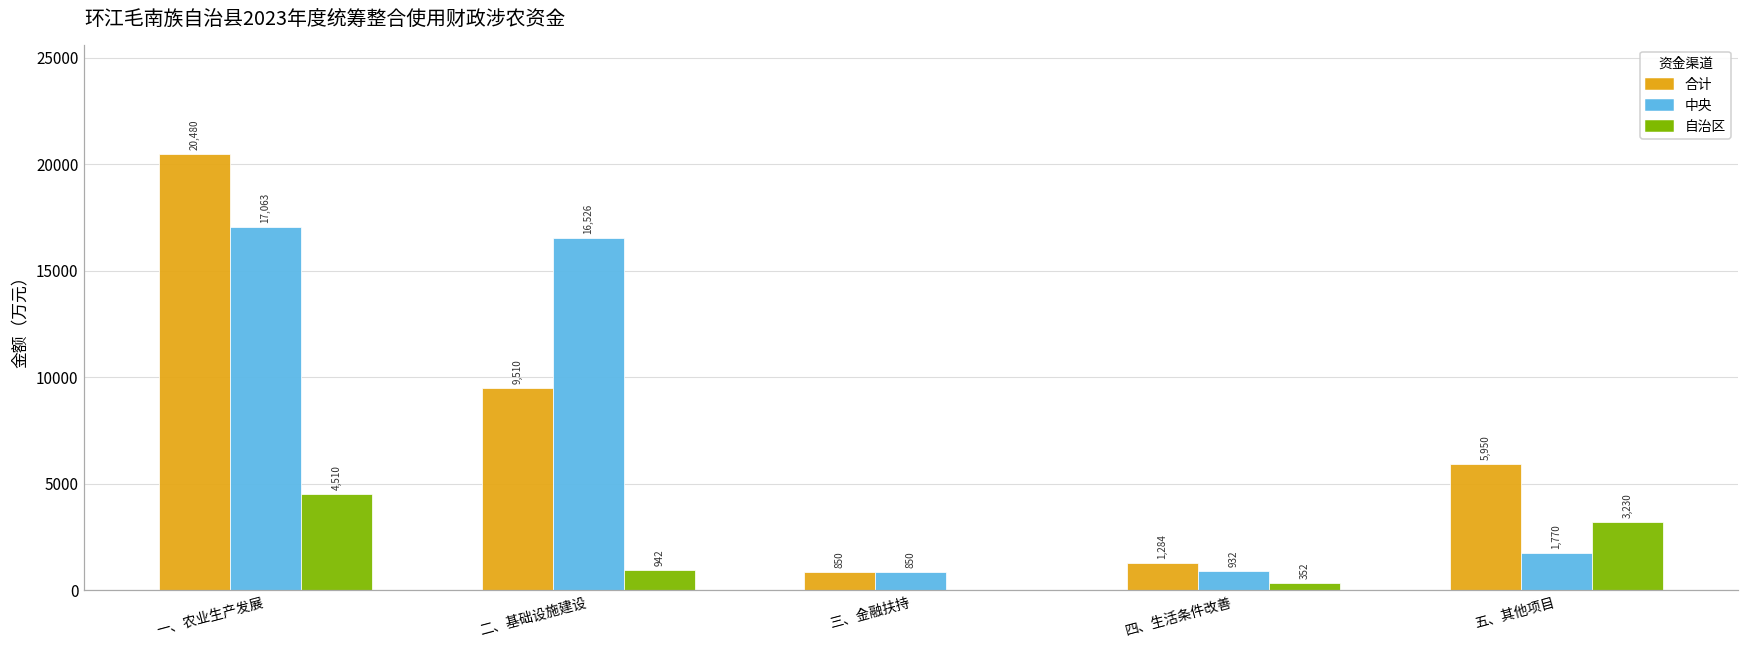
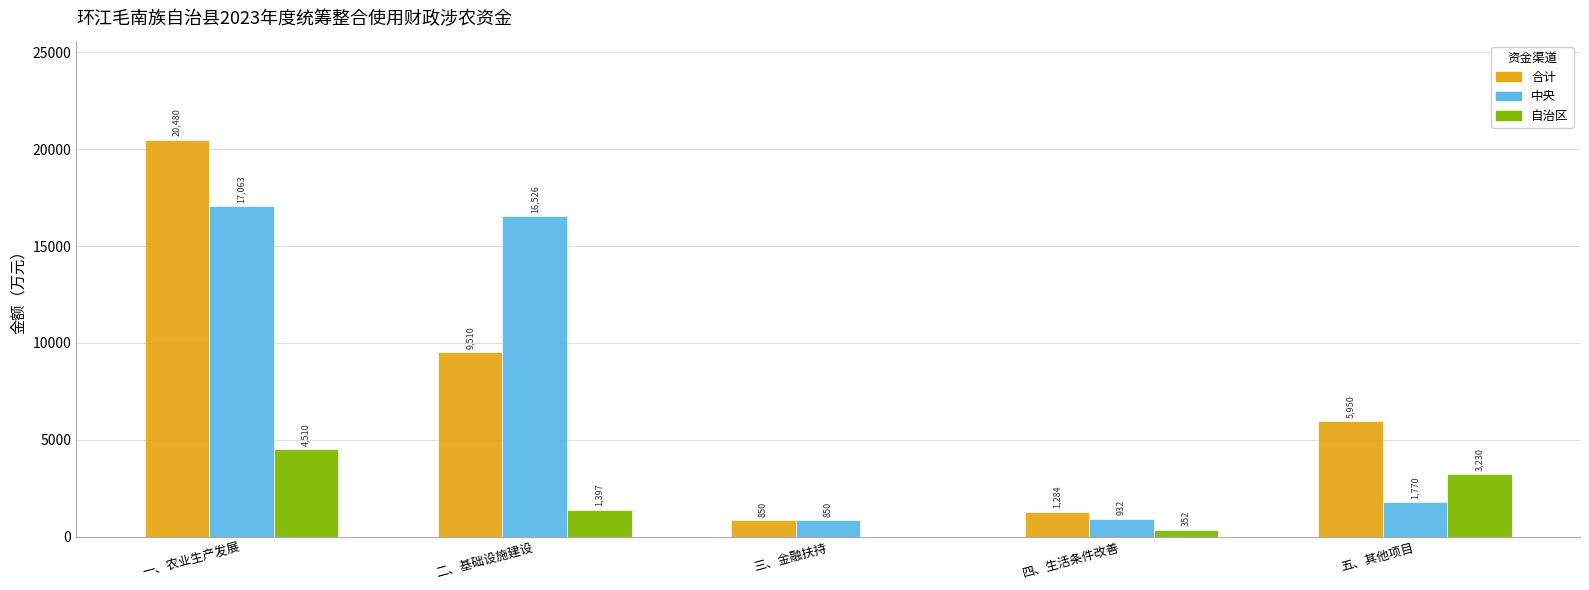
  {
    "合计": {
      "一、农业生产发展": "20,480",
      "二、基础设施建设": "9,510",
      "三、金融扶持": "850",
      "四、生活条件改善": "1,284",
      "五、其他项目": "5,950"
    },
    "中央": {
      "一、农业生产发展": "17,063",
      "二、基础设施建设": "16,526",
      "三、金融扶持": "850",
      "四、生活条件改善": "932",
      "五、其他项目": "1,770"
    },
    "自治区": {
      "一、农业生产发展": "4,510",
-     "二、基础设施建设": "942",
+     "二、基础设施建设": "1,397",
      "四、生活条件改善": "352",
      "五、其他项目": "3,230"
    }
  }
